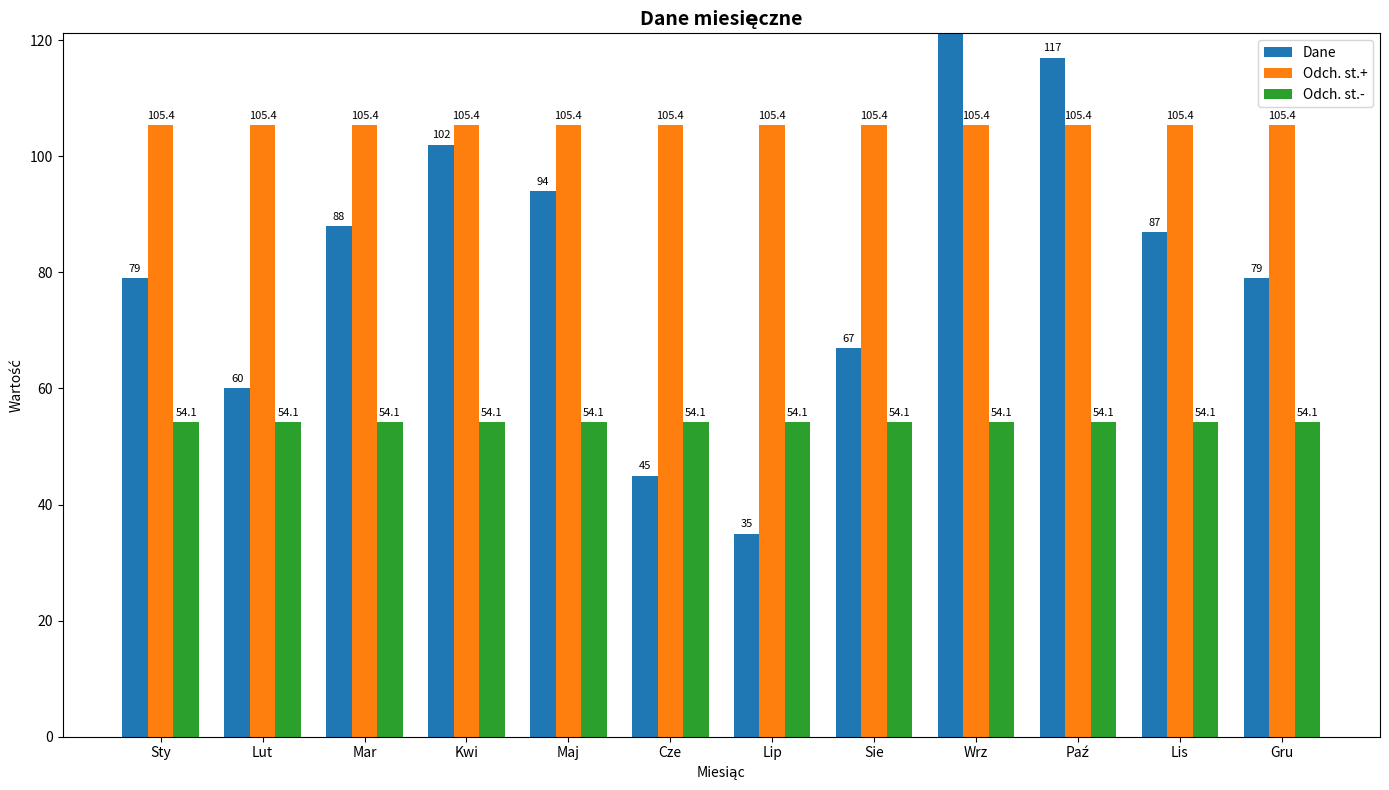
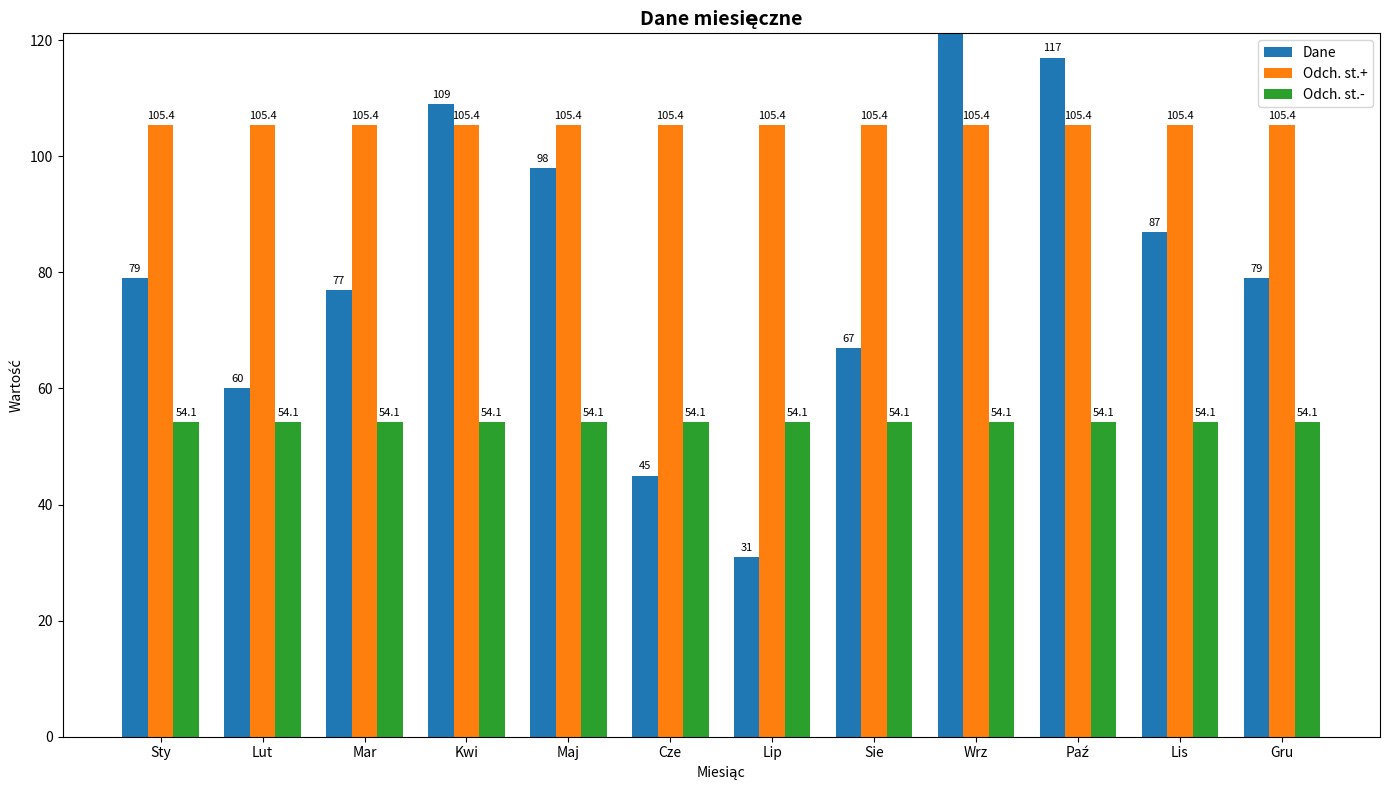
  {
    "Dane": {
      "Sty": 79,
      "Lut": 60,
-     "Mar": 88,
-     "Kwi": 102,
-     "Maj": 94,
+     "Mar": 77,
+     "Kwi": 109,
+     "Maj": 98,
      "Cze": 45,
-     "Lip": 35,
+     "Lip": 31,
      "Sie": 67,
      "Paź": 117,
      "Lis": 87,
      "Gru": 79
    },
    "Odch. st.+": {
      "Sty": 105.4,
      "Lut": 105.4,
      "Mar": 105.4,
      "Kwi": 105.4,
      "Maj": 105.4,
      "Cze": 105.4,
      "Lip": 105.4,
      "Sie": 105.4,
      "Wrz": 105.4,
      "Paź": 105.4,
      "Lis": 105.4,
      "Gru": 105.4
    },
    "Odch. st.-": {
      "Sty": 54.1,
      "Lut": 54.1,
      "Mar": 54.1,
      "Kwi": 54.1,
      "Maj": 54.1,
      "Cze": 54.1,
      "Lip": 54.1,
      "Sie": 54.1,
      "Wrz": 54.1,
      "Paź": 54.1,
      "Lis": 54.1,
      "Gru": 54.1
    }
  }
